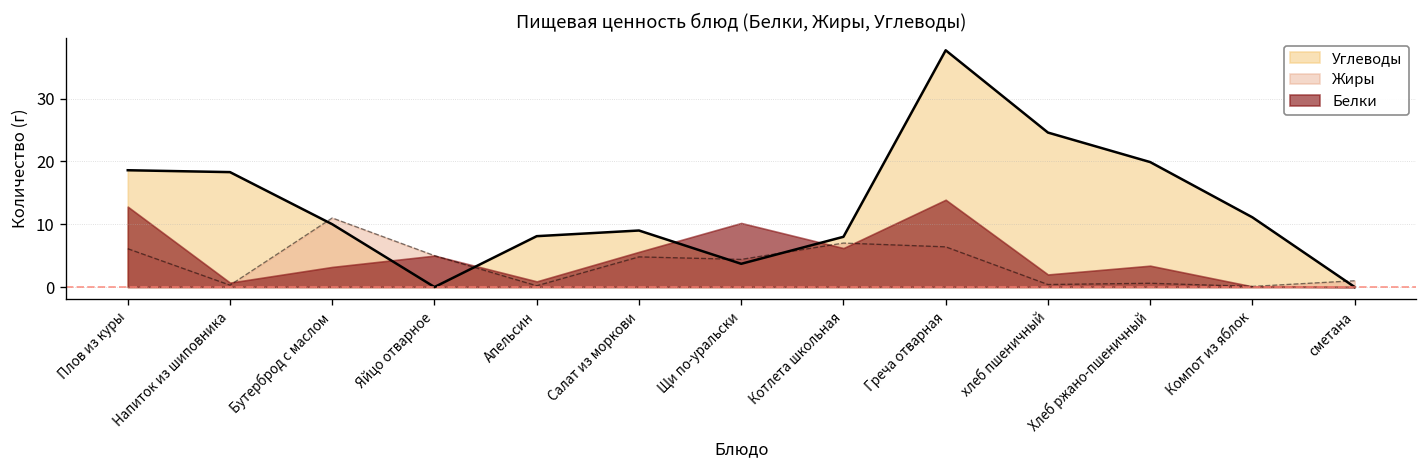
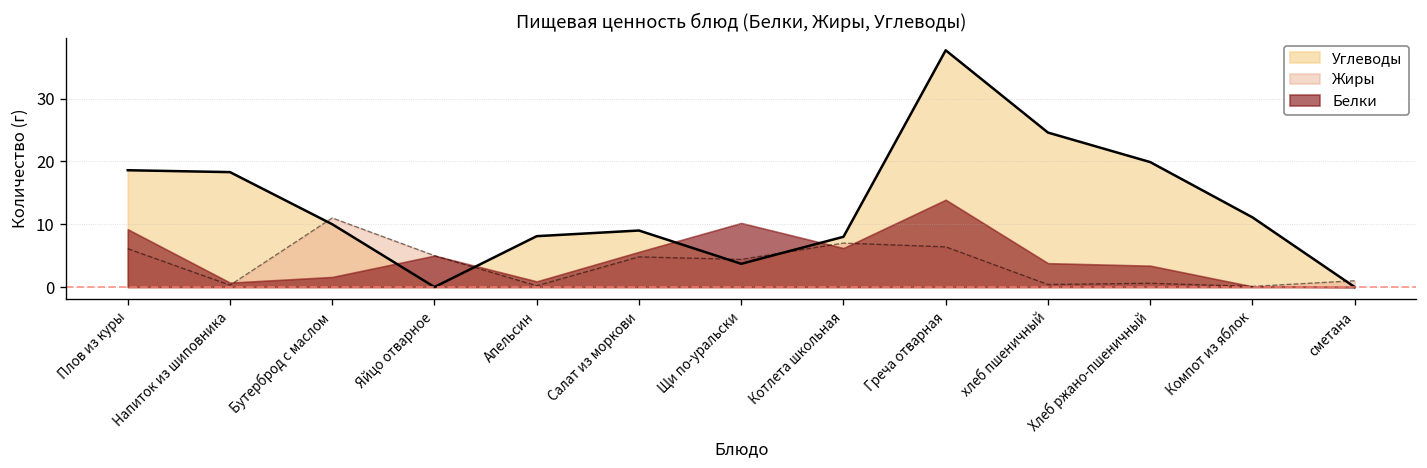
  {
    "Белки": {
-     "Плов из куры": 13,
-     "Бутерброд с маслом": 3,
+     "Плов из куры": 9,
+     "Бутерброд с маслом": 2,
      "Апельсин": 1,
      "Салат из моркови": 6,
      "Щи по-уральски": 10,
      "Котлета школьная": 6,
      "Греча отварная": 14,
-     "хлеб пшеничный": 2,
+     "хлеб пшеничный": 4,
      "Хлеб ржано-пшеничный": 3
    }
  }
